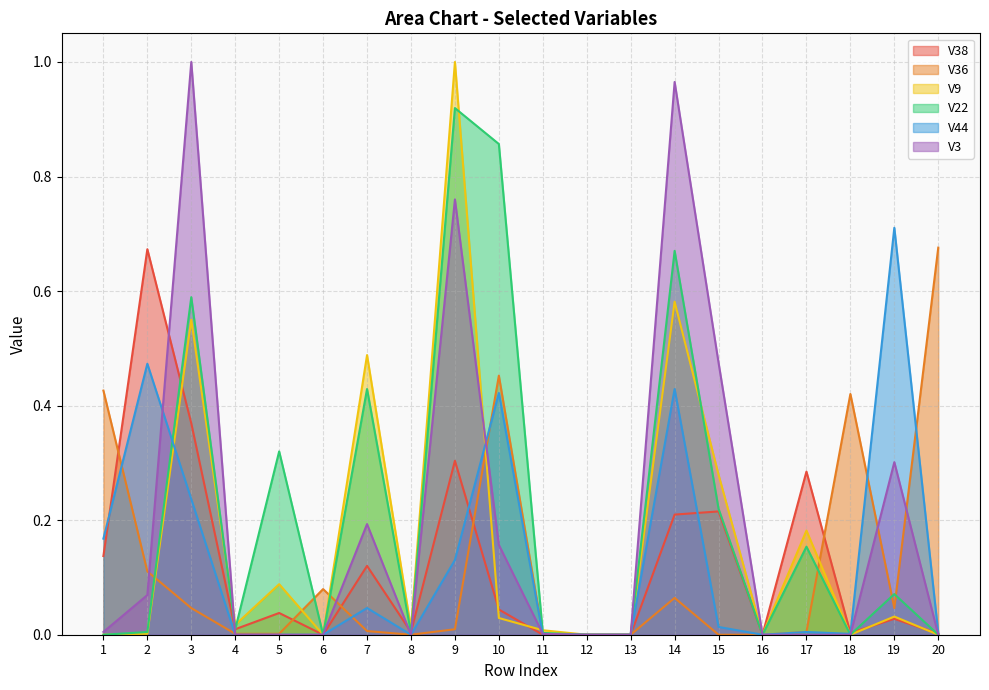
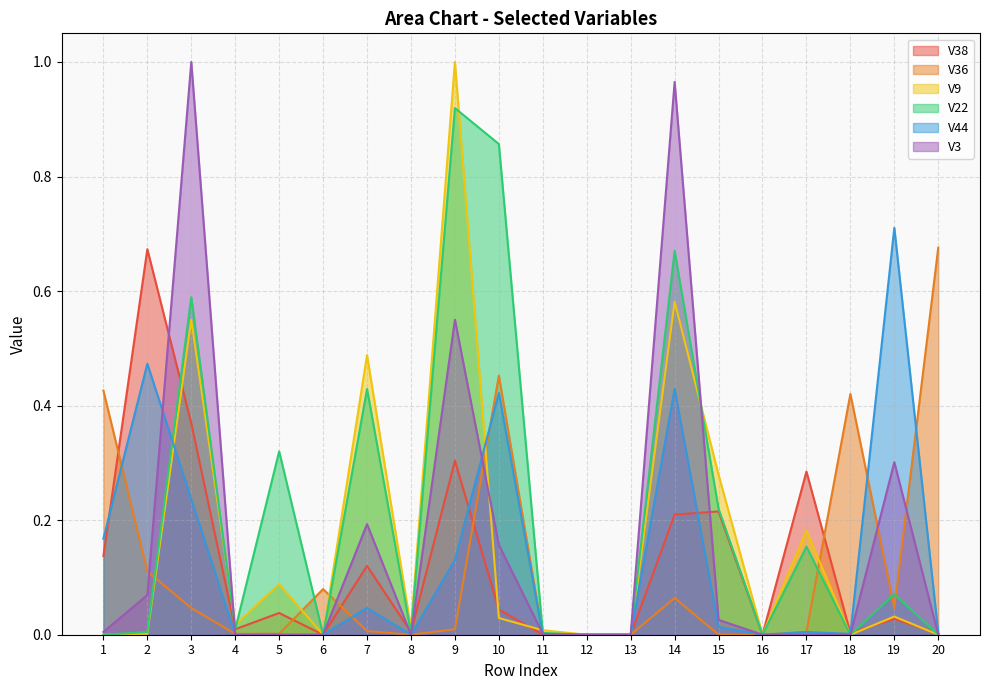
  {
    "V22": {
      "3": 0.59,
      "5": 0.32,
      "7": 0.43,
      "9": 0.92,
      "10": 0.86,
      "14": 0.67,
      "15": 0.22,
      "17": 0.15,
      "19": 0.07
    },
    "V44": {
      "1": 0.17,
      "2": 0.47,
      "3": 0.24,
      "7": 0.05,
      "9": 0.13,
      "10": 0.42,
      "14": 0.43,
      "15": 0.01,
      "19": 0.71
    },
    "V3": {
      "1": 0.00,
      "2": 0.07,
      "3": 1.00,
      "7": 0.19,
-     "9": 0.76,
+     "9": 0.55,
      "10": 0.16,
      "14": 0.97,
-     "15": 0.47,
+     "15": 0.03,
      "17": 0.00,
      "19": 0.30
    }
  }
